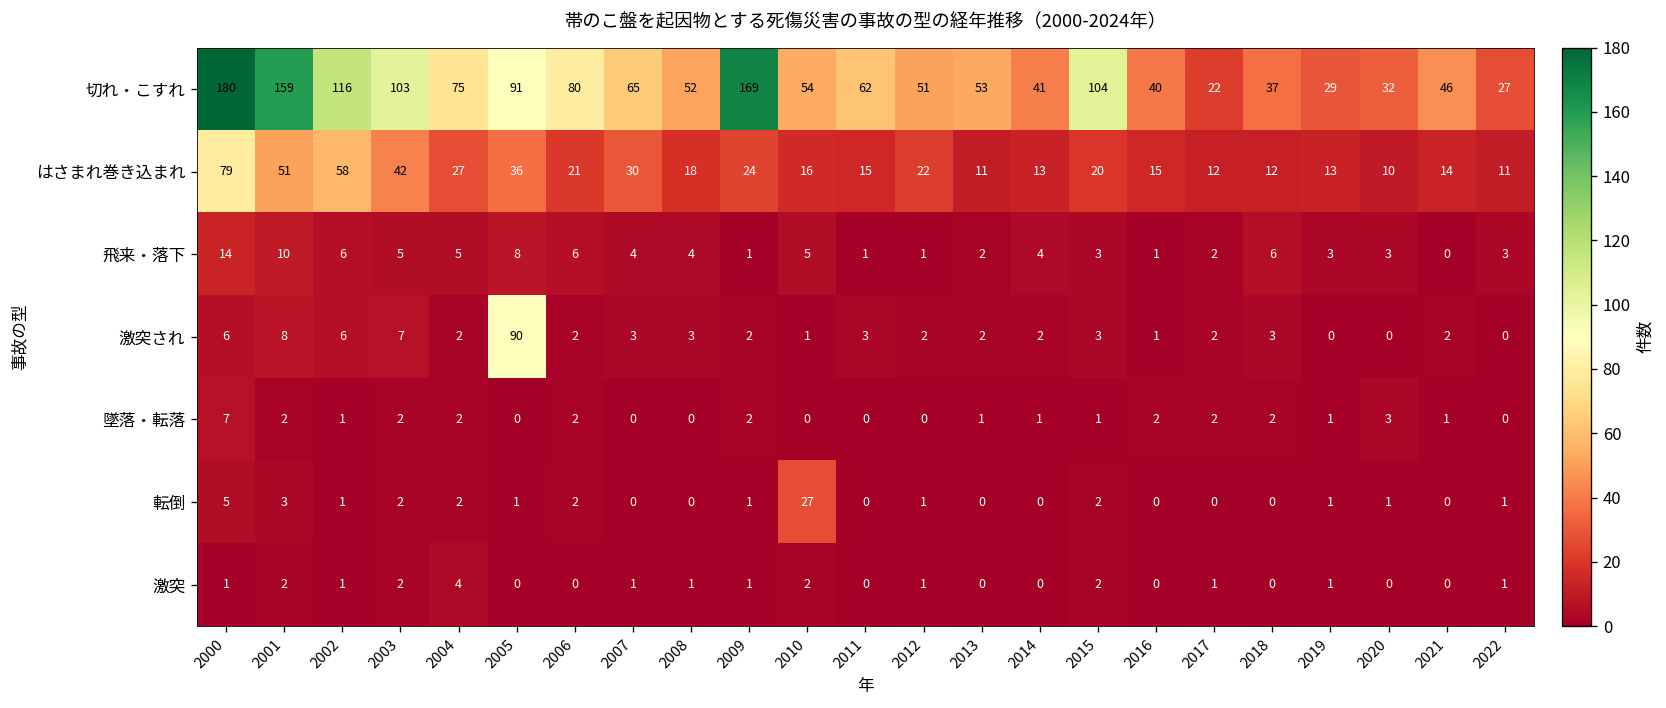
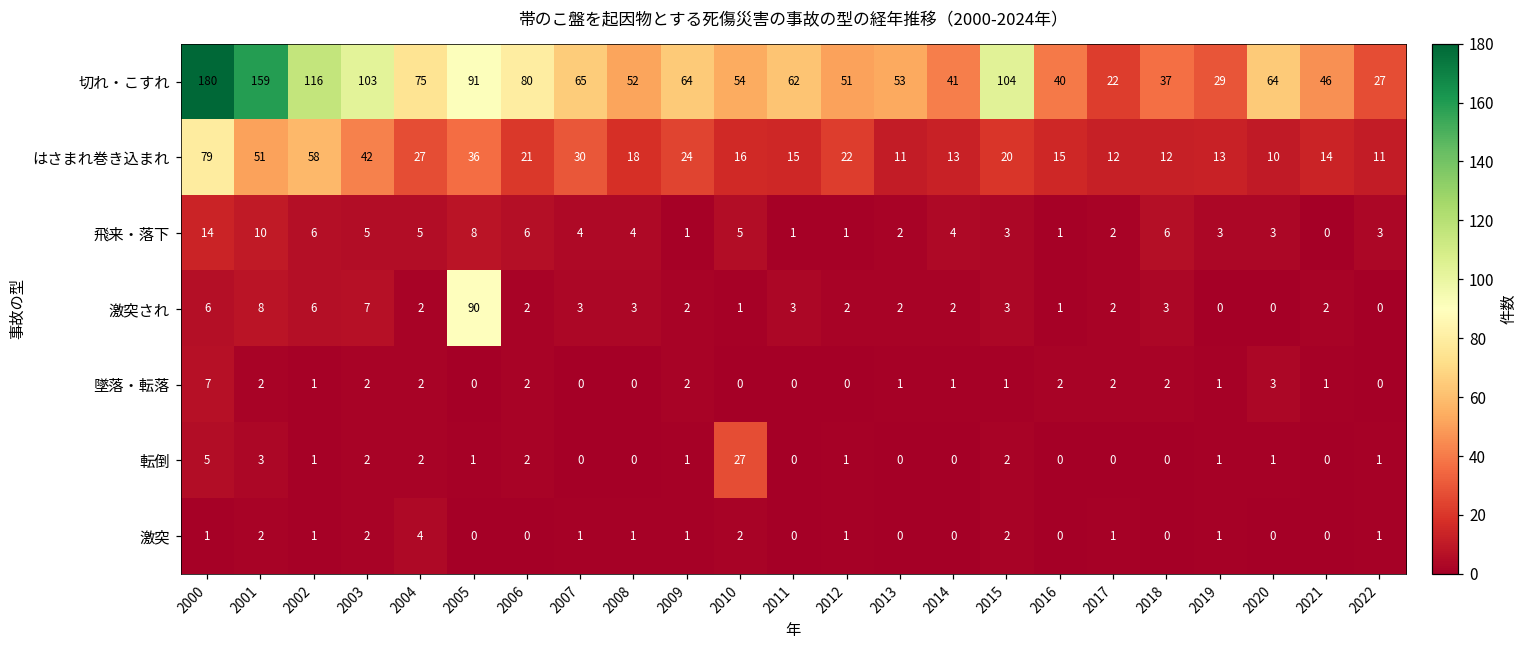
  {
    "切れ・こすれ": {
      "2000": 180,
      "2001": 159,
      "2002": 116,
      "2003": 103,
      "2004": 75,
      "2005": 91,
      "2006": 80,
      "2007": 65,
      "2008": 52,
-     "2009": 169,
+     "2009": 64,
      "2010": 54,
      "2011": 62,
      "2012": 51,
      "2013": 53,
      "2014": 41,
      "2015": 104,
      "2016": 40,
      "2017": 22,
      "2018": 37,
      "2019": 29,
-     "2020": 32,
+     "2020": 64,
      "2021": 46,
      "2022": 27
    },
    "はさまれ巻き込まれ": {
      "2000": 79,
      "2001": 51,
      "2002": 58,
      "2003": 42,
      "2004": 27,
      "2005": 36,
      "2006": 21,
      "2007": 30,
      "2008": 18,
      "2009": 24,
      "2010": 16,
      "2011": 15,
      "2012": 22,
      "2013": 11,
      "2014": 13,
      "2015": 20,
      "2016": 15,
      "2017": 12,
      "2018": 12,
      "2019": 13,
      "2020": 10,
      "2021": 14,
      "2022": 11
    },
    "飛来・落下": {
      "2000": 14,
      "2001": 10,
      "2002": 6,
      "2003": 5,
      "2004": 5,
      "2005": 8,
      "2006": 6,
      "2007": 4,
      "2008": 4,
      "2009": 1,
      "2010": 5,
      "2011": 1,
      "2012": 1,
      "2013": 2,
      "2014": 4,
      "2015": 3,
      "2016": 1,
      "2017": 2,
      "2018": 6,
      "2019": 3,
      "2020": 3,
      "2021": 0,
      "2022": 3
    },
    "激突され": {
      "2000": 6,
      "2001": 8,
      "2002": 6,
      "2003": 7,
      "2004": 2,
      "2005": 90,
      "2006": 2,
      "2007": 3,
      "2008": 3,
      "2009": 2,
      "2010": 1,
      "2011": 3,
      "2012": 2,
      "2013": 2,
      "2014": 2,
      "2015": 3,
      "2016": 1,
      "2017": 2,
      "2018": 3,
      "2019": 0,
      "2020": 0,
      "2021": 2,
      "2022": 0
    },
    "墜落・転落": {
      "2000": 7,
      "2001": 2,
      "2002": 1,
      "2003": 2,
      "2004": 2,
      "2005": 0,
      "2006": 2,
      "2007": 0,
      "2008": 0,
      "2009": 2,
      "2010": 0,
      "2011": 0,
      "2012": 0,
      "2013": 1,
      "2014": 1,
      "2015": 1,
      "2016": 2,
      "2017": 2,
      "2018": 2,
      "2019": 1,
      "2020": 3,
      "2021": 1,
      "2022": 0
    },
    "転倒": {
      "2000": 5,
      "2001": 3,
      "2002": 1,
      "2003": 2,
      "2004": 2,
      "2005": 1,
      "2006": 2,
      "2007": 0,
      "2008": 0,
      "2009": 1,
      "2010": 27,
      "2011": 0,
      "2012": 1,
      "2013": 0,
      "2014": 0,
      "2015": 2,
      "2016": 0,
      "2017": 0,
      "2018": 0,
      "2019": 1,
      "2020": 1,
      "2021": 0,
      "2022": 1
    },
    "激突": {
      "2000": 1,
      "2001": 2,
      "2002": 1,
      "2003": 2,
      "2004": 4,
      "2005": 0,
      "2006": 0,
      "2007": 1,
      "2008": 1,
      "2009": 1,
      "2010": 2,
      "2011": 0,
      "2012": 1,
      "2013": 0,
      "2014": 0,
      "2015": 2,
      "2016": 0,
      "2017": 1,
      "2018": 0,
      "2019": 1,
      "2020": 0,
      "2021": 0,
      "2022": 1
    }
  }
